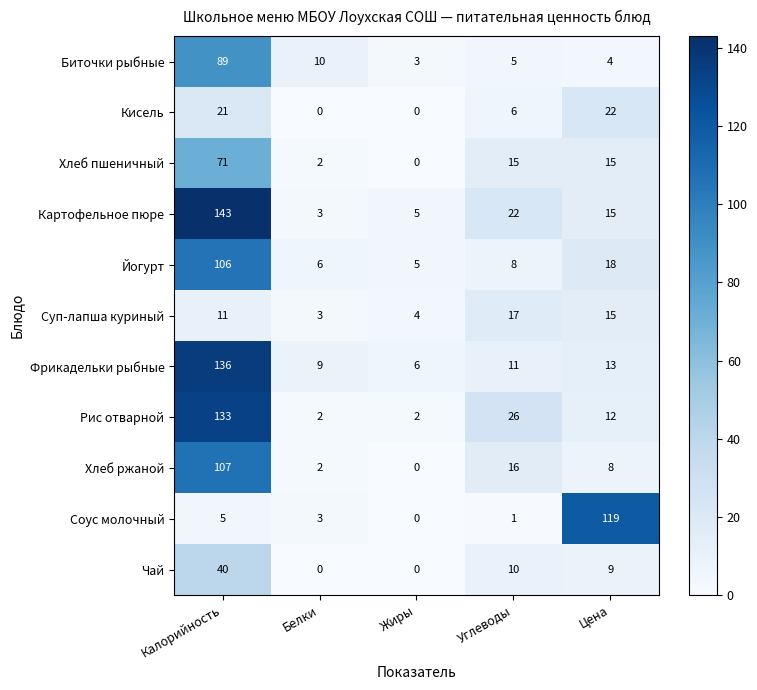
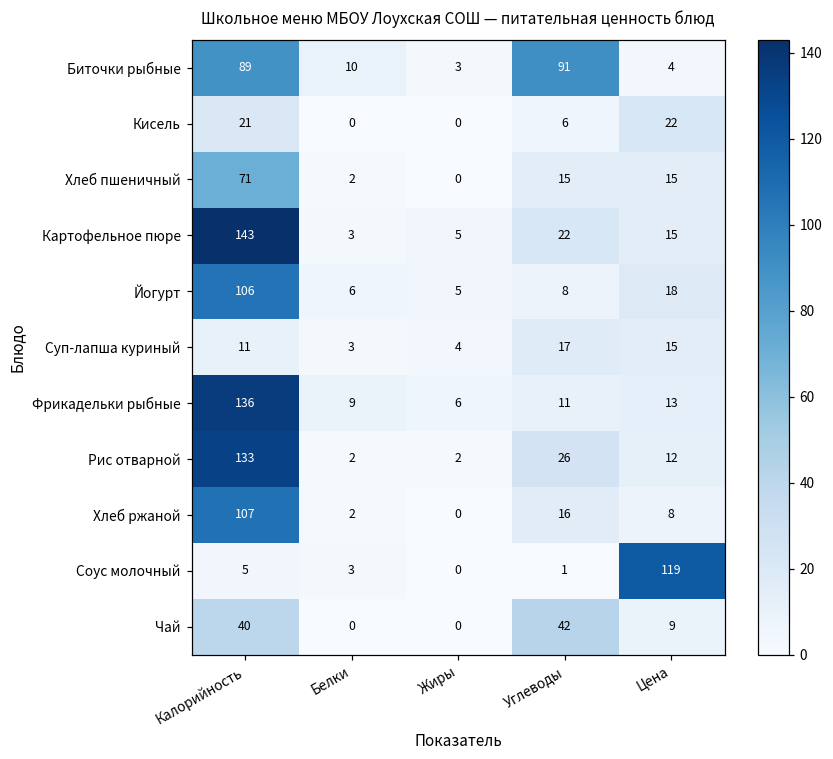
  {
    "Биточки рыбные": {
      "Калорийность": 89,
      "Белки": 10,
      "Жиры": 3,
-     "Углеводы": 5,
+     "Углеводы": 91,
      "Цена": 4
    },
    "Кисель": {
      "Калорийность": 21,
      "Белки": 0,
      "Жиры": 0,
      "Углеводы": 6,
      "Цена": 22
    },
    "Хлеб пшеничный": {
      "Калорийность": 71,
      "Белки": 2,
      "Жиры": 0,
      "Углеводы": 15,
      "Цена": 15
    },
    "Картофельное пюре": {
      "Калорийность": 143,
      "Белки": 3,
      "Жиры": 5,
      "Углеводы": 22,
      "Цена": 15
    },
    "Йогурт": {
      "Калорийность": 106,
      "Белки": 6,
      "Жиры": 5,
      "Углеводы": 8,
      "Цена": 18
    },
    "Суп-лапша куриный": {
      "Калорийность": 11,
      "Белки": 3,
      "Жиры": 4,
      "Углеводы": 17,
      "Цена": 15
    },
    "Фрикадельки рыбные": {
      "Калорийность": 136,
      "Белки": 9,
      "Жиры": 6,
      "Углеводы": 11,
      "Цена": 13
    },
    "Рис отварной": {
      "Калорийность": 133,
      "Белки": 2,
      "Жиры": 2,
      "Углеводы": 26,
      "Цена": 12
    },
    "Хлеб ржаной": {
      "Калорийность": 107,
      "Белки": 2,
      "Жиры": 0,
      "Углеводы": 16,
      "Цена": 8
    },
    "Соус молочный": {
      "Калорийность": 5,
      "Белки": 3,
      "Жиры": 0,
      "Углеводы": 1,
      "Цена": 119
    },
    "Чай": {
      "Калорийность": 40,
      "Белки": 0,
      "Жиры": 0,
-     "Углеводы": 10,
+     "Углеводы": 42,
      "Цена": 9
    }
  }
